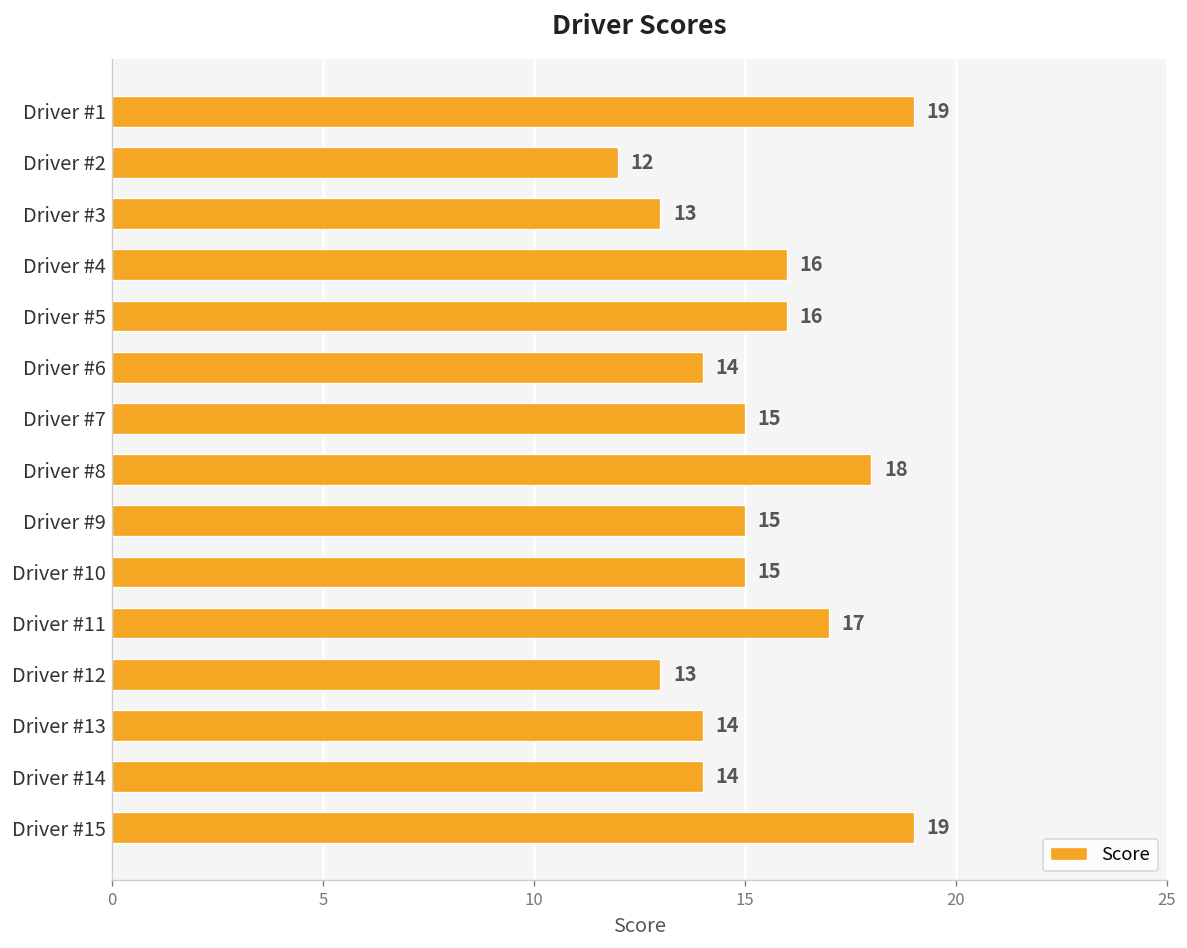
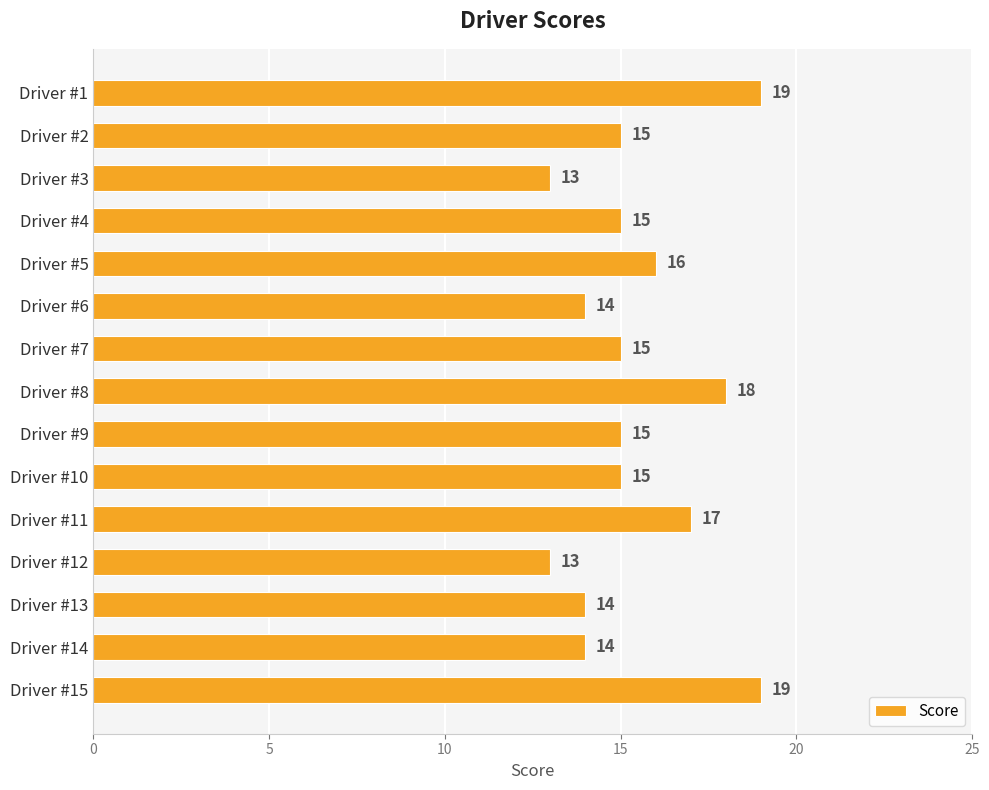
  {
    "Driver #1": 19,
-   "Driver #2": 12,
+   "Driver #2": 15,
    "Driver #3": 13,
-   "Driver #4": 16,
+   "Driver #4": 15,
    "Driver #5": 16,
    "Driver #6": 14,
    "Driver #7": 15,
    "Driver #8": 18,
    "Driver #9": 15,
    "Driver #10": 15,
    "Driver #11": 17,
    "Driver #12": 13,
    "Driver #13": 14,
    "Driver #14": 14,
    "Driver #15": 19
  }
